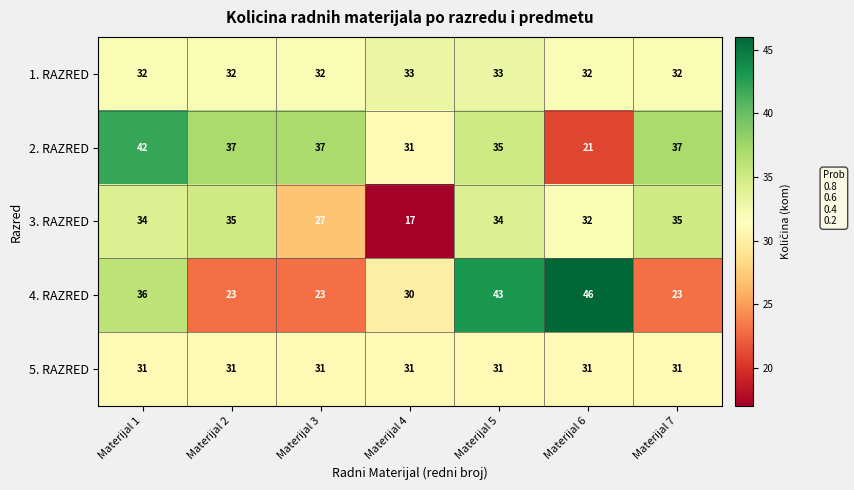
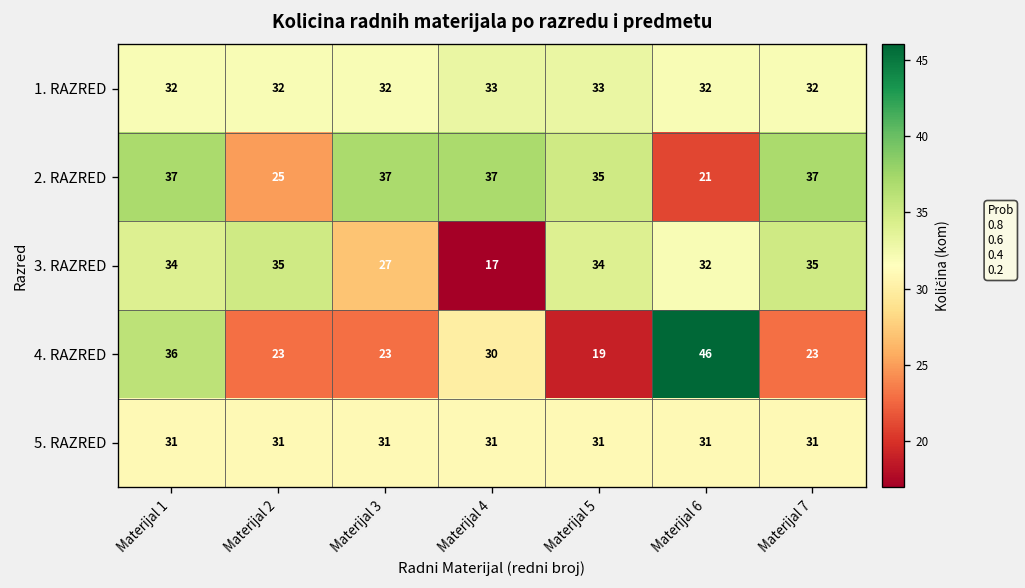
  {
    "1. RAZRED": {
      "Materijal 1": 32,
      "Materijal 2": 32,
      "Materijal 3": 32,
      "Materijal 4": 33,
      "Materijal 5": 33,
      "Materijal 6": 32,
      "Materijal 7": 32
    },
    "2. RAZRED": {
-     "Materijal 1": 42,
-     "Materijal 2": 37,
+     "Materijal 1": 37,
+     "Materijal 2": 25,
      "Materijal 3": 37,
-     "Materijal 4": 31,
+     "Materijal 4": 37,
      "Materijal 5": 35,
      "Materijal 6": 21,
      "Materijal 7": 37
    },
    "3. RAZRED": {
      "Materijal 1": 34,
      "Materijal 2": 35,
      "Materijal 3": 27,
      "Materijal 4": 17,
      "Materijal 5": 34,
      "Materijal 6": 32,
      "Materijal 7": 35
    },
    "4. RAZRED": {
      "Materijal 1": 36,
      "Materijal 2": 23,
      "Materijal 3": 23,
      "Materijal 4": 30,
-     "Materijal 5": 43,
+     "Materijal 5": 19,
      "Materijal 6": 46,
      "Materijal 7": 23
    },
    "5. RAZRED": {
      "Materijal 1": 31,
      "Materijal 2": 31,
      "Materijal 3": 31,
      "Materijal 4": 31,
      "Materijal 5": 31,
      "Materijal 6": 31,
      "Materijal 7": 31
    }
  }
